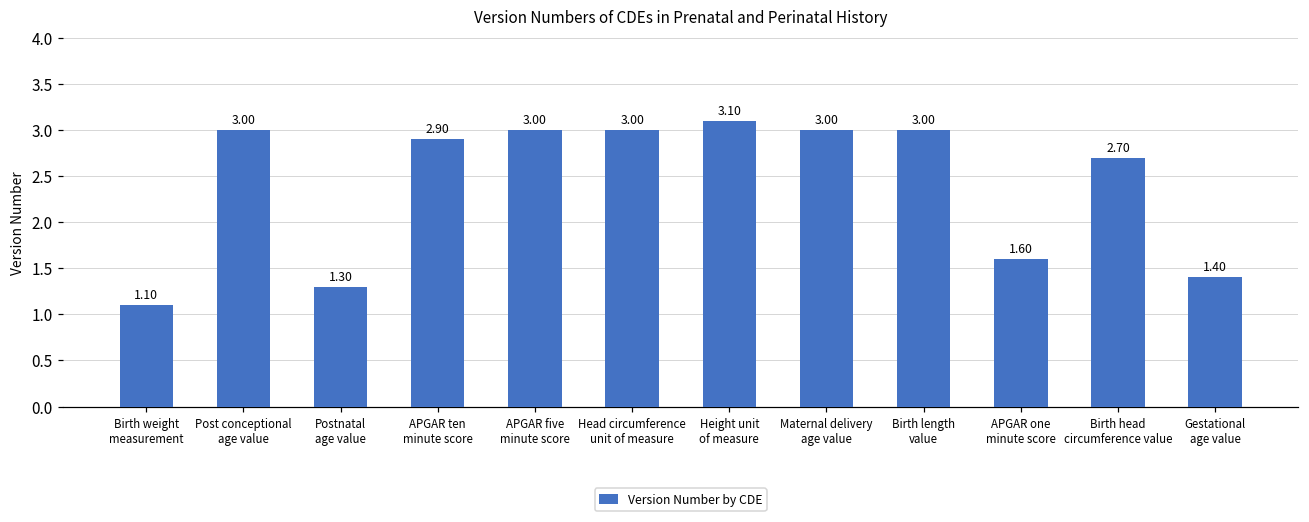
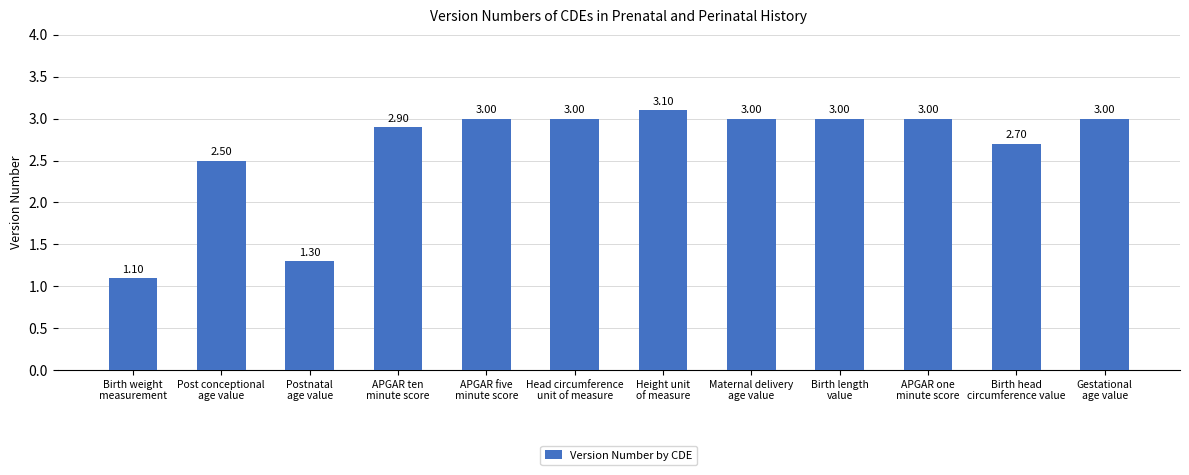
  {
    "Birth weight measurement": 1.10,
-   "Post conceptional age value": 3.00,
+   "Post conceptional age value": 2.50,
    "Postnatal age value": 1.30,
    "APGAR ten minute score": 2.90,
    "APGAR five minute score": 3.00,
    "Head circumference unit of measure": 3.00,
    "Height unit of measure": 3.10,
    "Maternal delivery age value": 3.00,
    "Birth length value": 3.00,
-   "APGAR one minute score": 1.60,
+   "APGAR one minute score": 3.00,
    "Birth head circumference value": 2.70,
-   "Gestational age value": 1.40
+   "Gestational age value": 3.00
  }
